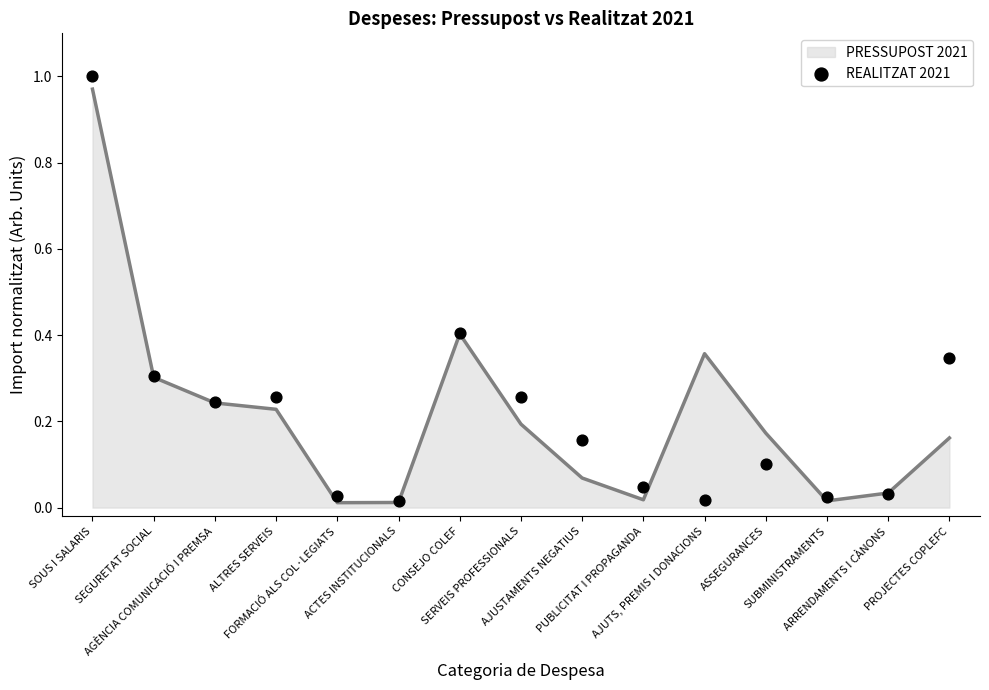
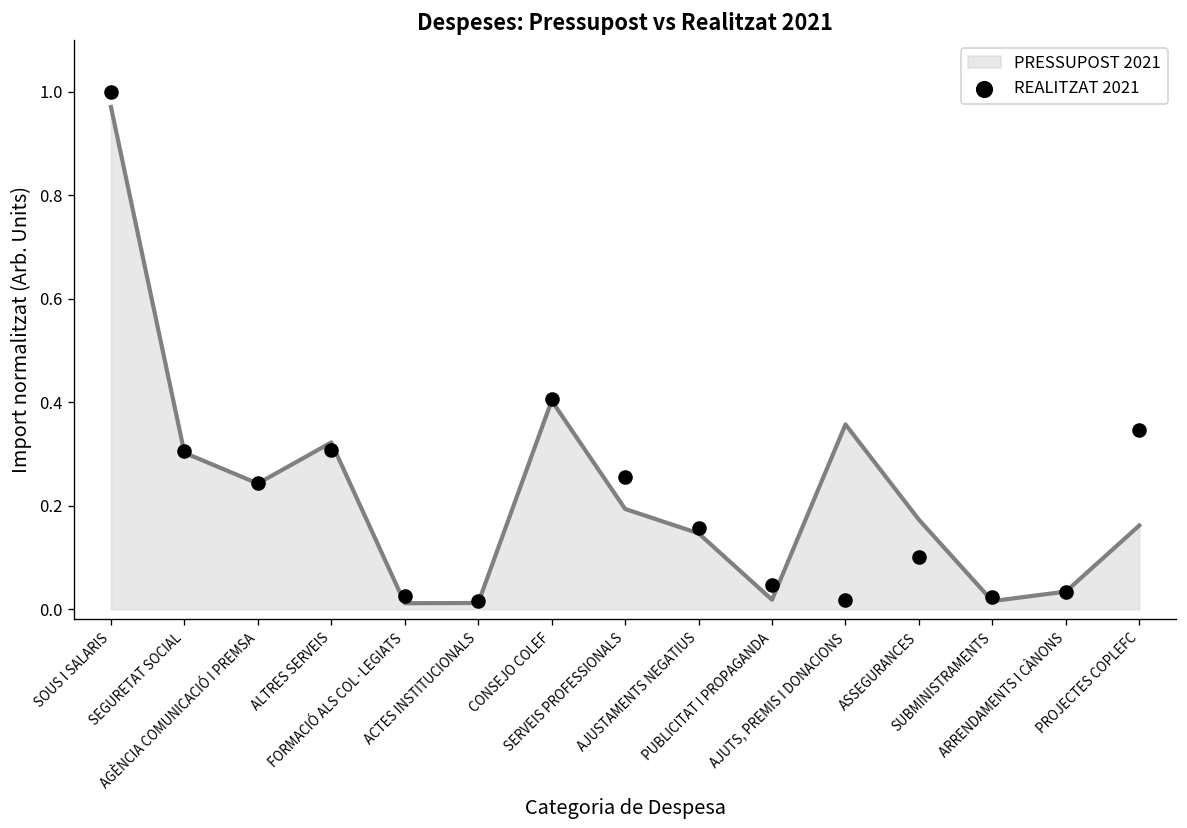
  {
    "PRESSUPOST 2021": {
      "SOUS I SALARIS": 0.97,
-     "ALTRES SERVEIS": 0.23,
+     "ALTRES SERVEIS": 0.32,
      "FORMACIÓ ALS COL·LEGIATS": 0.01,
      "SERVEIS PROFESSIONALS": 0.19,
-     "AJUSTAMENTS NEGATIUS": 0.07,
+     "AJUSTAMENTS NEGATIUS": 0.15,
      "PUBLICITAT I PROPAGANDA": 0.02,
      "AJUTS, PREMIS I DONACIONS": 0.36,
      "ASSEGURANCES": 0.17,
      "SUBMINISTRAMENTS": 0.02,
      "PROJECTES COPLEFC": 0.16
    },
    "REALITZAT 2021": {
-     "ALTRES SERVEIS": 0.26
+     "ALTRES SERVEIS": 0.31
    }
  }
